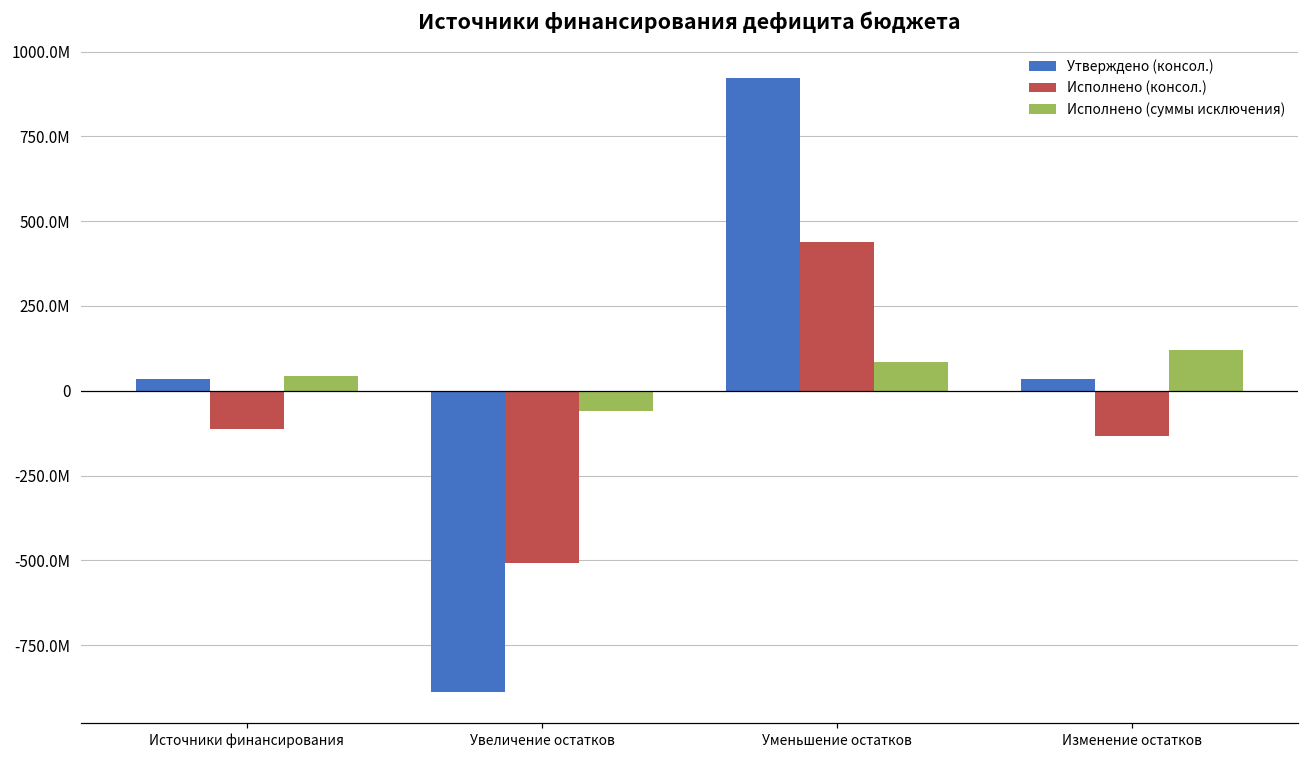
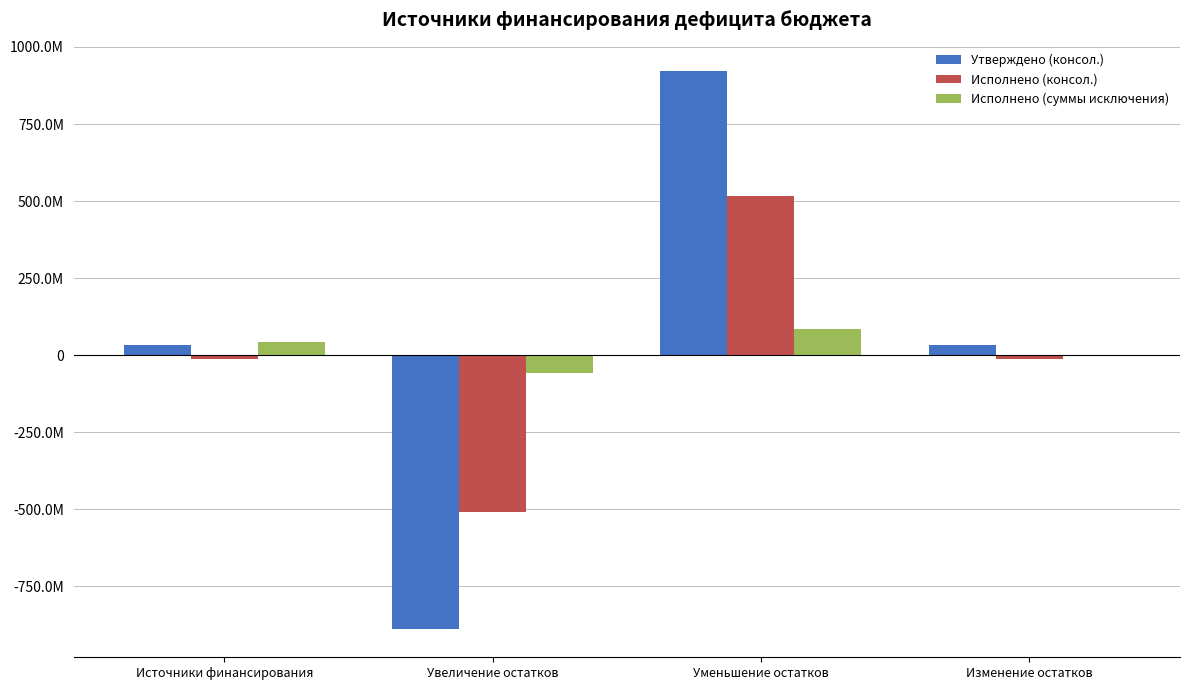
  {
    "Утверждено (консол.)": {
      "Источники финансирования": 30000000,
      "Увеличение остатков": -890000000,
      "Уменьшение остатков": 920000000,
      "Изменение остатков": 30000000
    },
    "Исполнено (консол.)": {
-     "Источники финансирования": -110000000,
+     "Источники финансирования": -10000000,
      "Увеличение остатков": -510000000,
-     "Уменьшение остатков": 440000000,
-     "Изменение остатков": -130000000
+     "Уменьшение остатков": 520000000,
+     "Изменение остатков": -10000000
    },
    "Исполнено (суммы исключения)": {
      "Источники финансирования": 40000000,
      "Увеличение остатков": -60000000,
      "Уменьшение остатков": 80000000,
-     "Изменение остатков": 120000000
+     "Изменение остатков": 0
    }
  }
